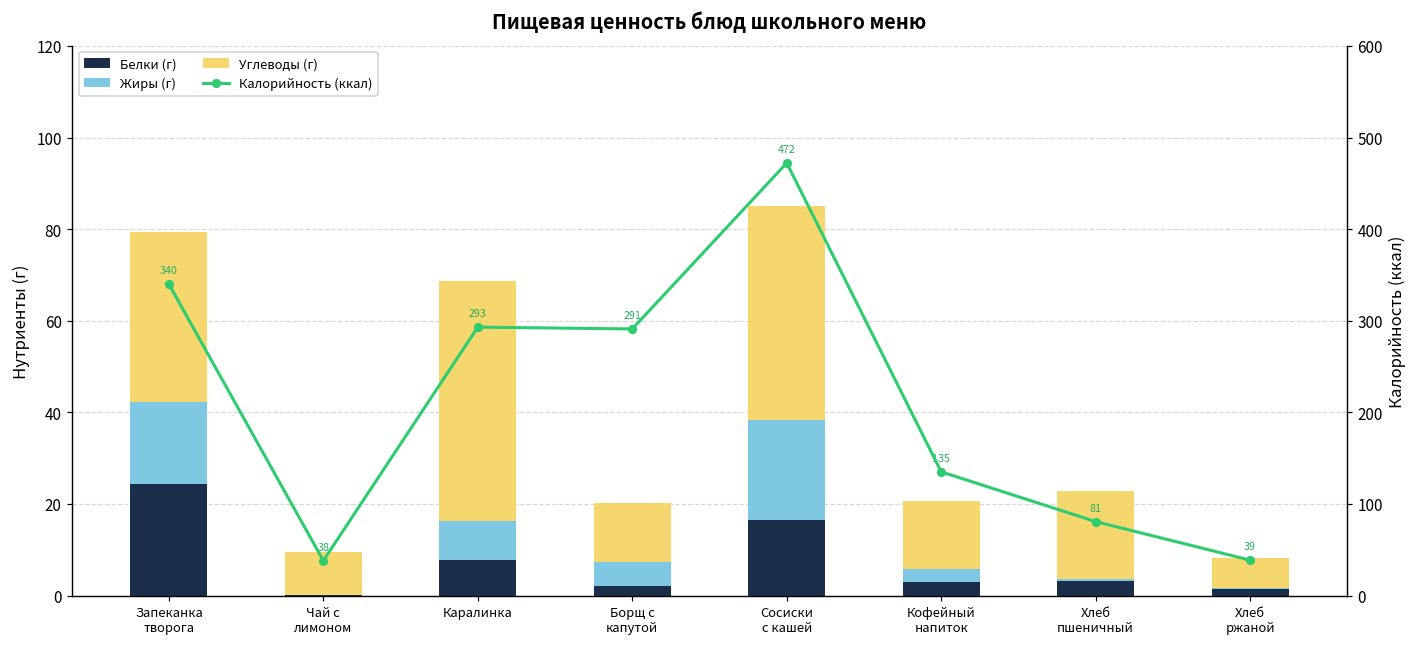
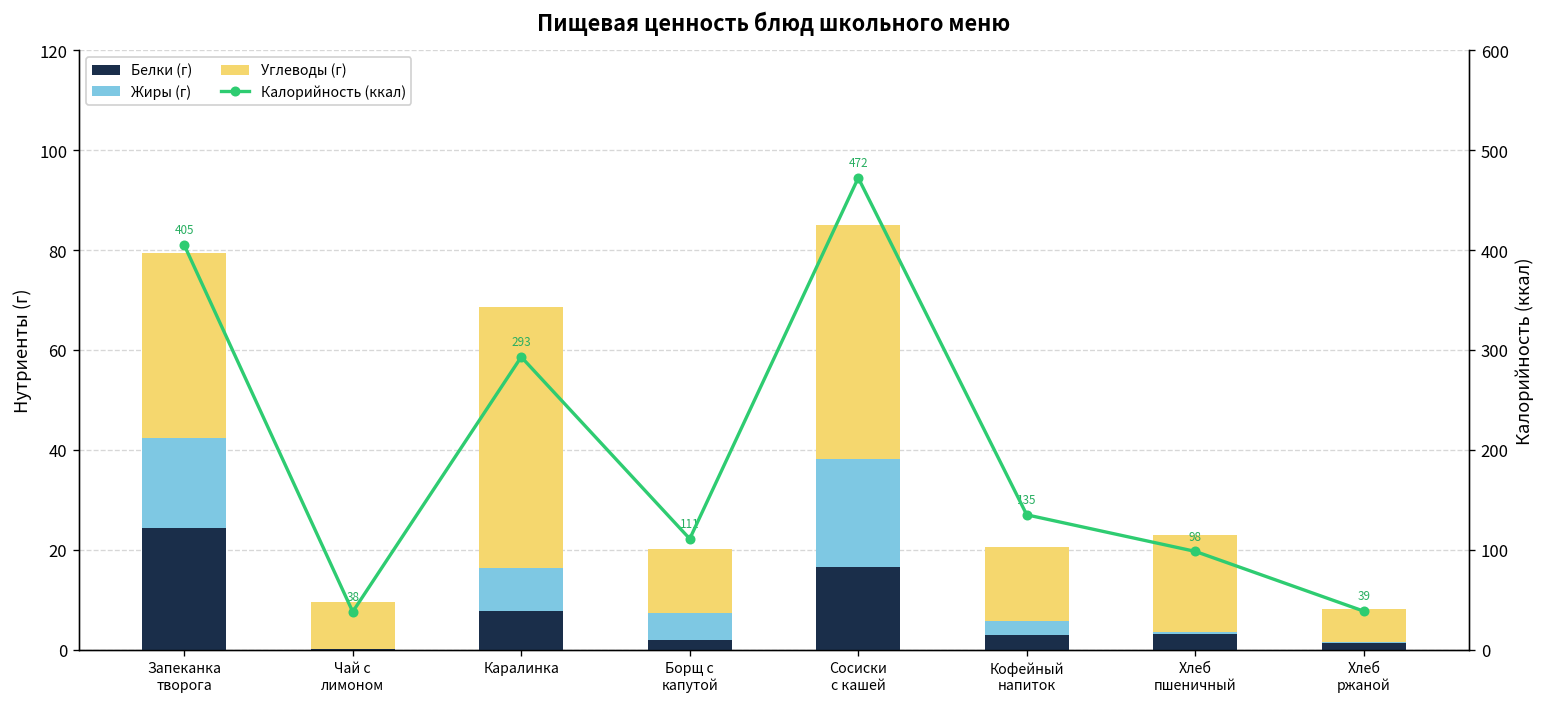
  {
    "Калорийность (ккал)": {
-     "Запеканка творога": 340,
+     "Запеканка творога": 405,
      "Чай с лимоном": 38,
      "Каралинка": 293,
-     "Борщ с капутой": 291,
+     "Борщ с капутой": 111,
      "Сосиски с кашей": 472,
      "Кофейный напиток": 135,
-     "Хлеб пшеничный": 81,
+     "Хлеб пшеничный": 98,
      "Хлеб ржаной": 39
    }
  }
